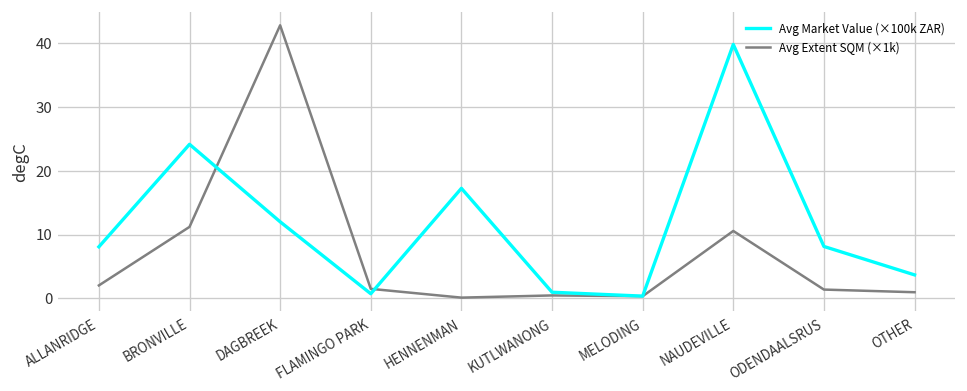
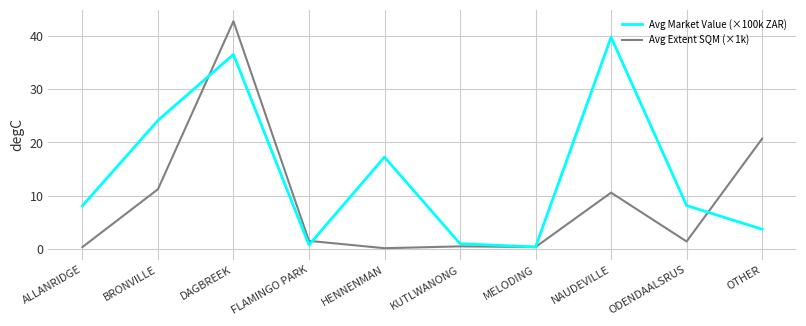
  {
    "Avg Market Value (×100k ZAR)": {
      "ALLANRIDGE": 8,
      "BRONVILLE": 24,
-     "DAGBREEK": 12,
+     "DAGBREEK": 37,
      "FLAMINGO PARK": 1,
      "HENNENMAN": 17,
      "KUTLWANONG": 1,
      "NAUDEVILLE": 40,
      "ODENDAALSRUS": 8,
      "OTHER": 4
    },
    "Avg Extent SQM (×1k)": {
-     "ALLANRIDGE": 2,
+     "ALLANRIDGE": 0,
      "BRONVILLE": 11,
      "DAGBREEK": 43,
      "FLAMINGO PARK": 1,
      "HENNENMAN": 0,
      "KUTLWANONG": 0,
      "NAUDEVILLE": 11,
      "ODENDAALSRUS": 1,
-     "OTHER": 1
+     "OTHER": 21
    }
  }
